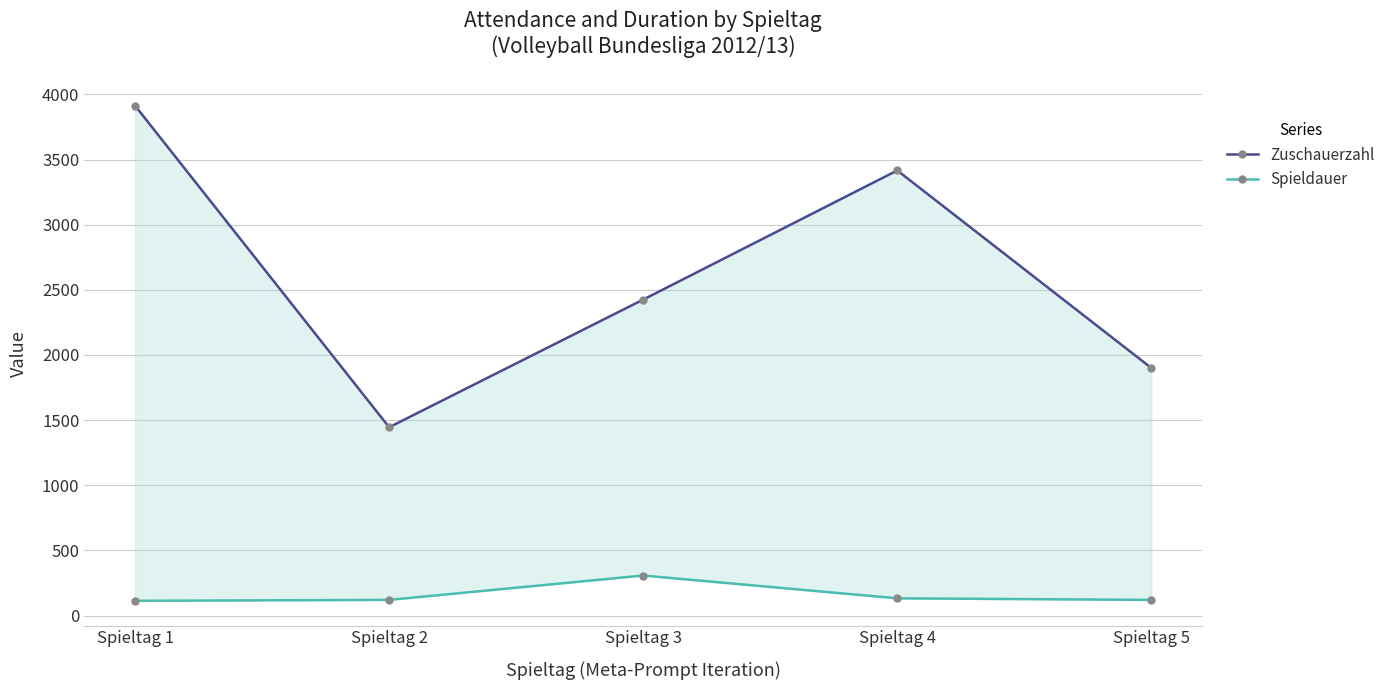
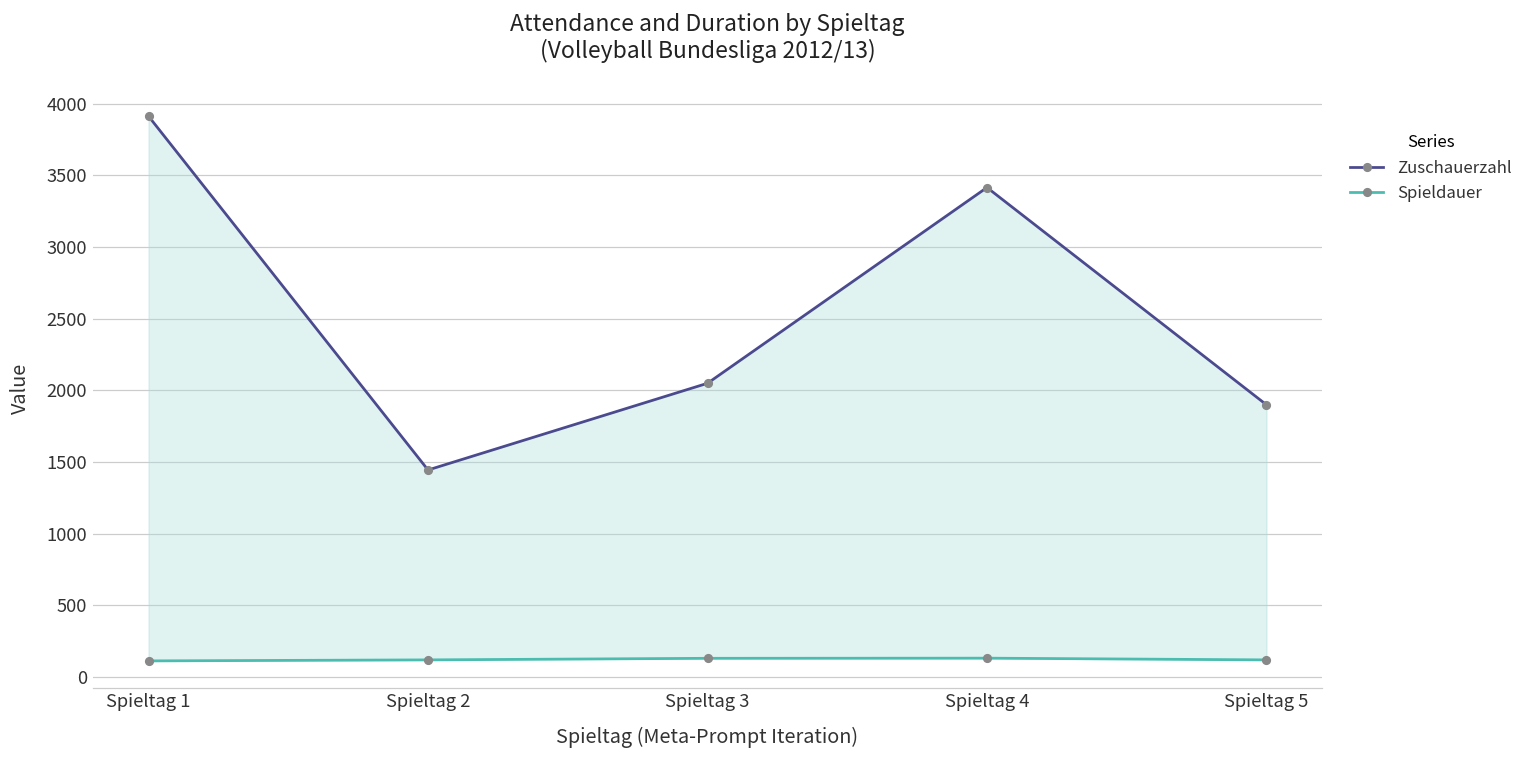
  {
    "Zuschauerzahl": {
      "Spieltag 1": 3910,
      "Spieltag 2": 1450,
-     "Spieltag 3": 2430,
+     "Spieltag 3": 2050,
      "Spieltag 4": 3420,
      "Spieltag 5": 1900
    },
    "Spieldauer": {
      "Spieltag 1": 110,
      "Spieltag 2": 120,
-     "Spieltag 3": 310,
+     "Spieltag 3": 130,
      "Spieltag 4": 130,
      "Spieltag 5": 120
    }
  }
